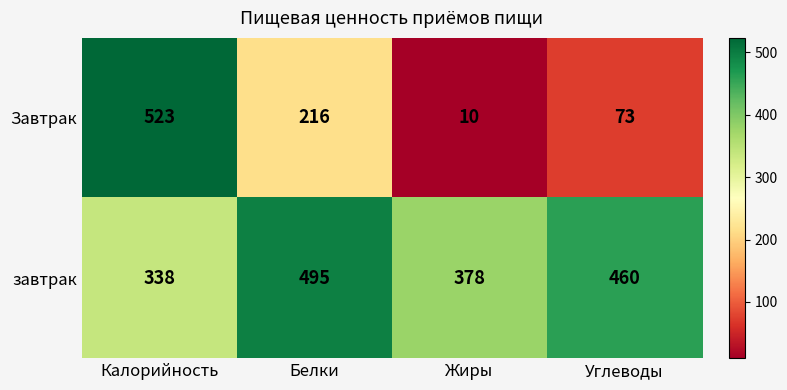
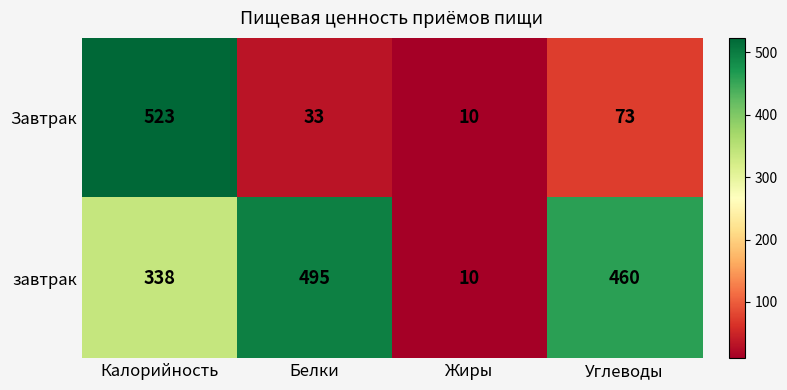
  {
    "Завтрак": {
      "Калорийность": 523,
-     "Белки": 216,
+     "Белки": 33,
      "Жиры": 10,
      "Углеводы": 73
    },
    "завтрак": {
      "Калорийность": 338,
      "Белки": 495,
-     "Жиры": 378,
+     "Жиры": 10,
      "Углеводы": 460
    }
  }
